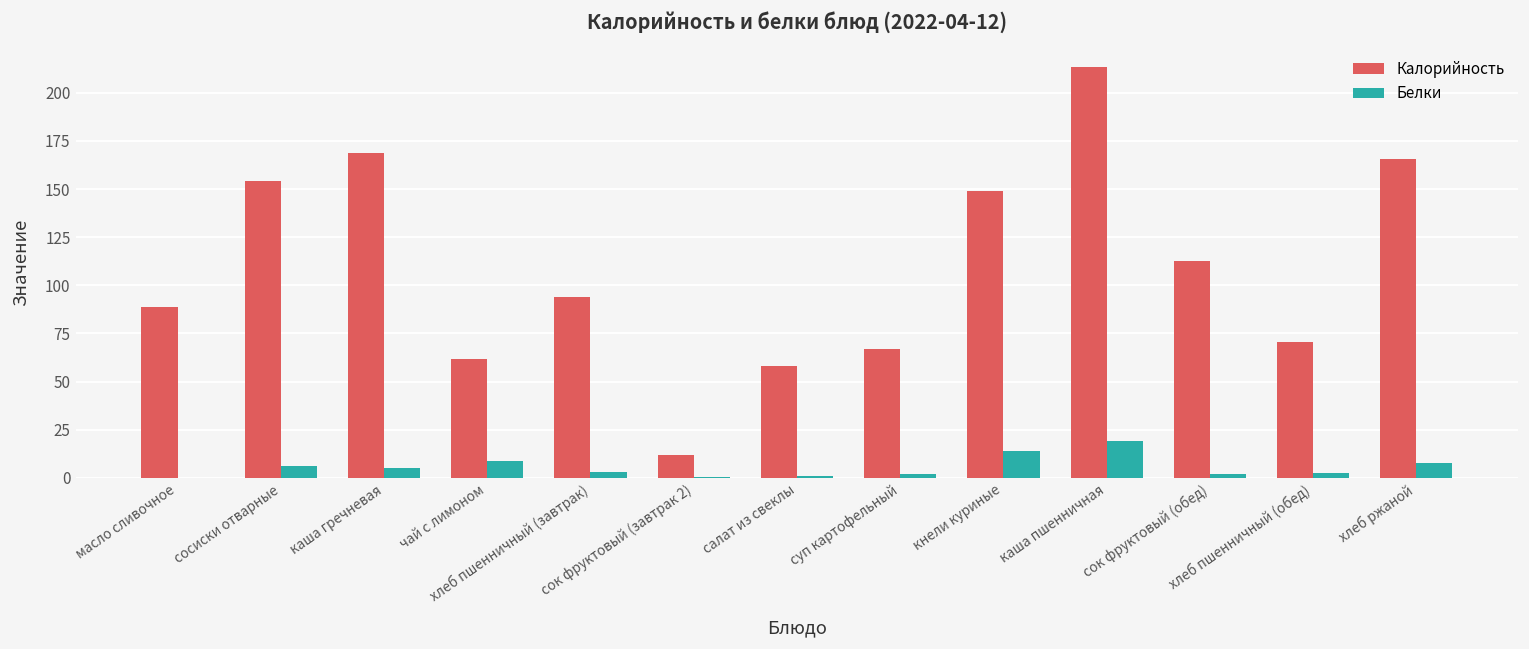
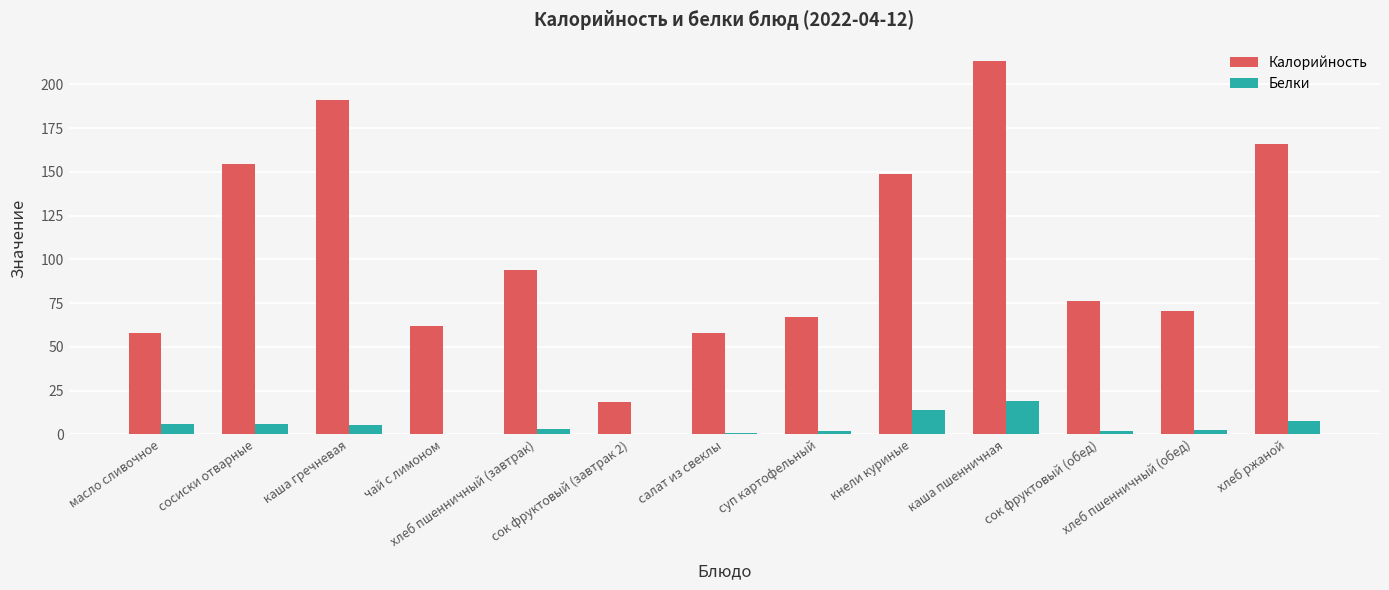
  {
    "Калорийность": {
-     "масло сливочное": 89,
+     "масло сливочное": 58,
      "сосиски отварные": 154,
-     "каша гречневая": 169,
+     "каша гречневая": 191,
      "чай с лимоном": 62,
      "хлеб пшенничный (завтрак)": 94,
-     "сок фруктовый (завтрак 2)": 12,
+     "сок фруктовый (завтрак 2)": 18,
      "салат из свеклы": 58,
      "суп картофельный": 67,
      "кнели куриные": 149,
      "каша пшенничная": 213,
-     "сок фруктовый (обед)": 113,
+     "сок фруктовый (обед)": 76,
      "хлеб пшенничный (обед)": 70,
      "хлеб ржаной": 166
    },
    "Белки": {
-     "масло сливочное": 0,
+     "масло сливочное": 6,
      "сосиски отварные": 6,
      "каша гречневая": 5,
-     "чай с лимоном": 9,
+     "чай с лимоном": 0,
      "хлеб пшенничный (завтрак)": 3,
      "суп картофельный": 2,
      "кнели куриные": 14,
      "каша пшенничная": 19,
      "сок фруктовый (обед)": 2,
      "хлеб пшенничный (обед)": 2,
      "хлеб ржаной": 8
    }
  }
